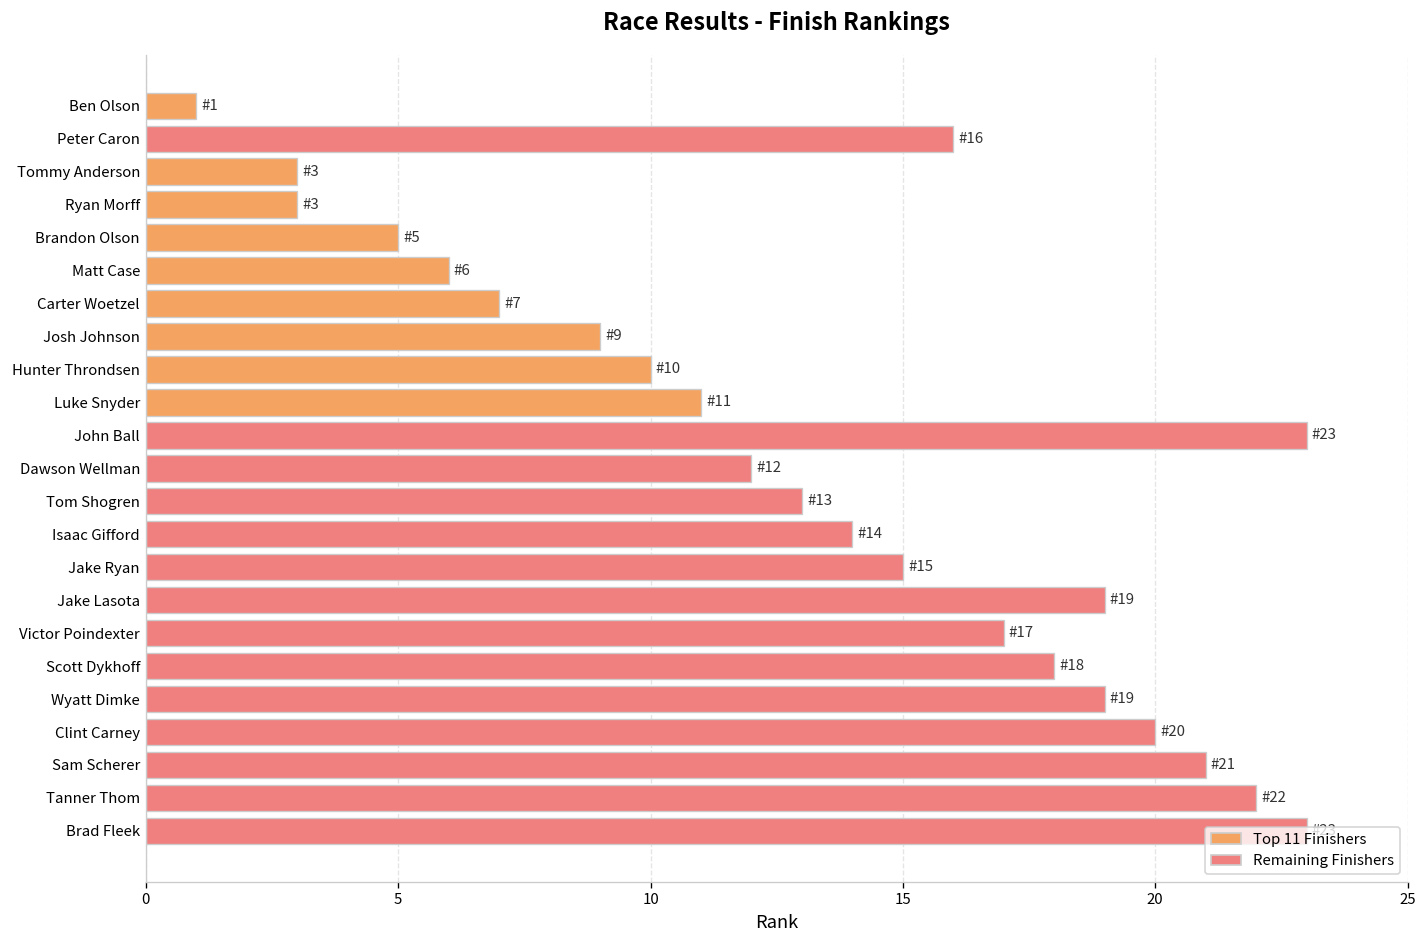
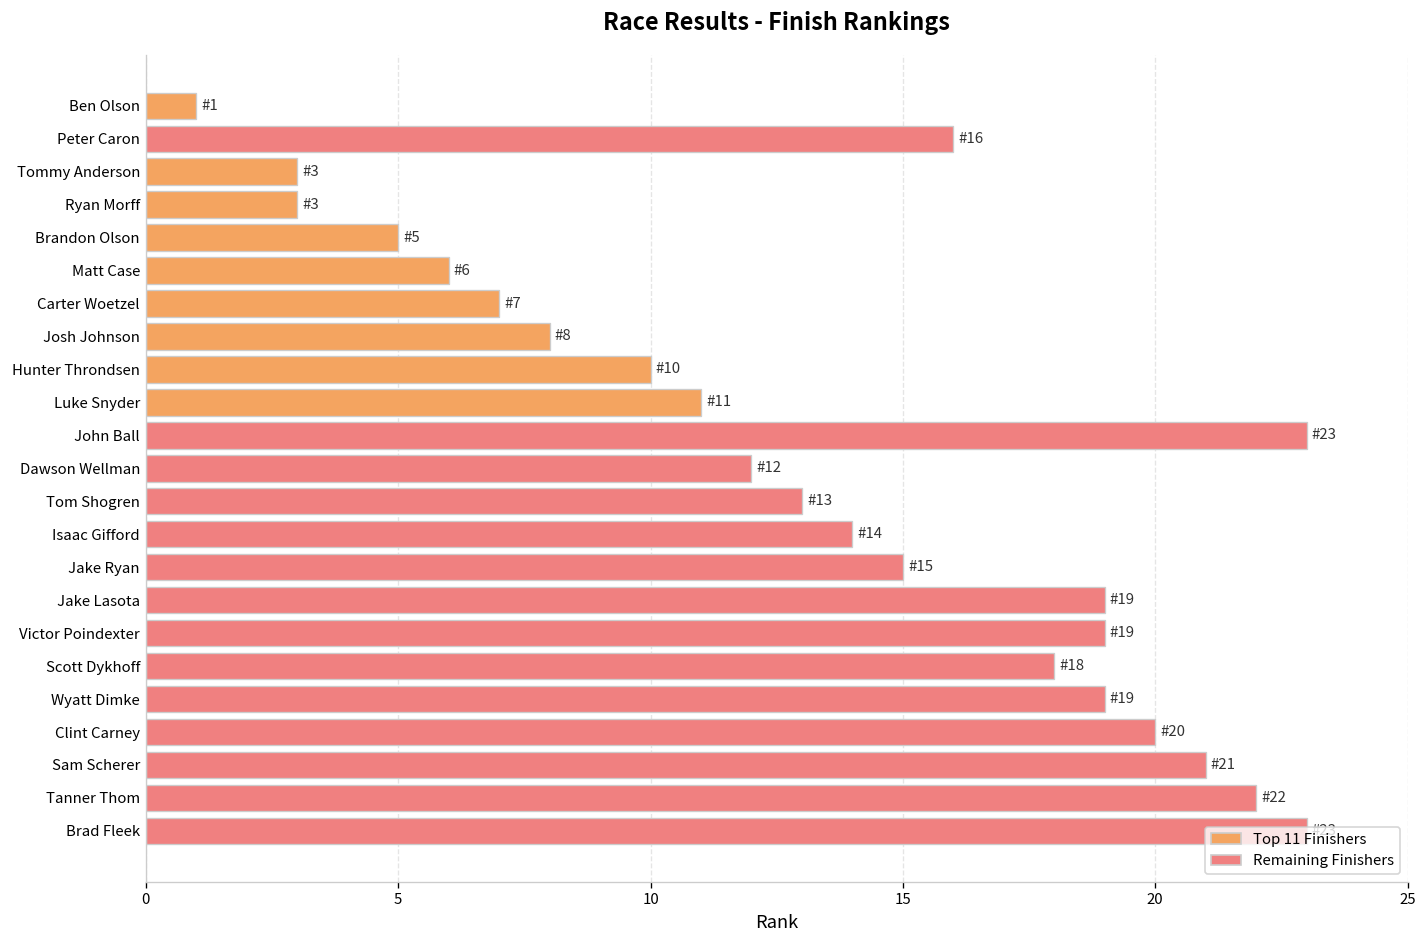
  {
    "Ben Olson": 1,
    "Peter Caron": 16,
    "Tommy Anderson": 3,
    "Ryan Morff": 3,
    "Brandon Olson": 5,
    "Matt Case": 6,
    "Carter Woetzel": 7,
-   "Josh Johnson": 9,
+   "Josh Johnson": 8,
    "Hunter Throndsen": 10,
    "Luke Snyder": 11,
    "John Ball": 23,
    "Dawson Wellman": 12,
    "Tom Shogren": 13,
    "Isaac Gifford": 14,
    "Jake Ryan": 15,
    "Jake Lasota": 19,
-   "Victor Poindexter": 17,
+   "Victor Poindexter": 19,
    "Scott Dykhoff": 18,
    "Wyatt Dimke": 19,
    "Clint Carney": 20,
    "Sam Scherer": 21,
    "Tanner Thom": 22
  }
